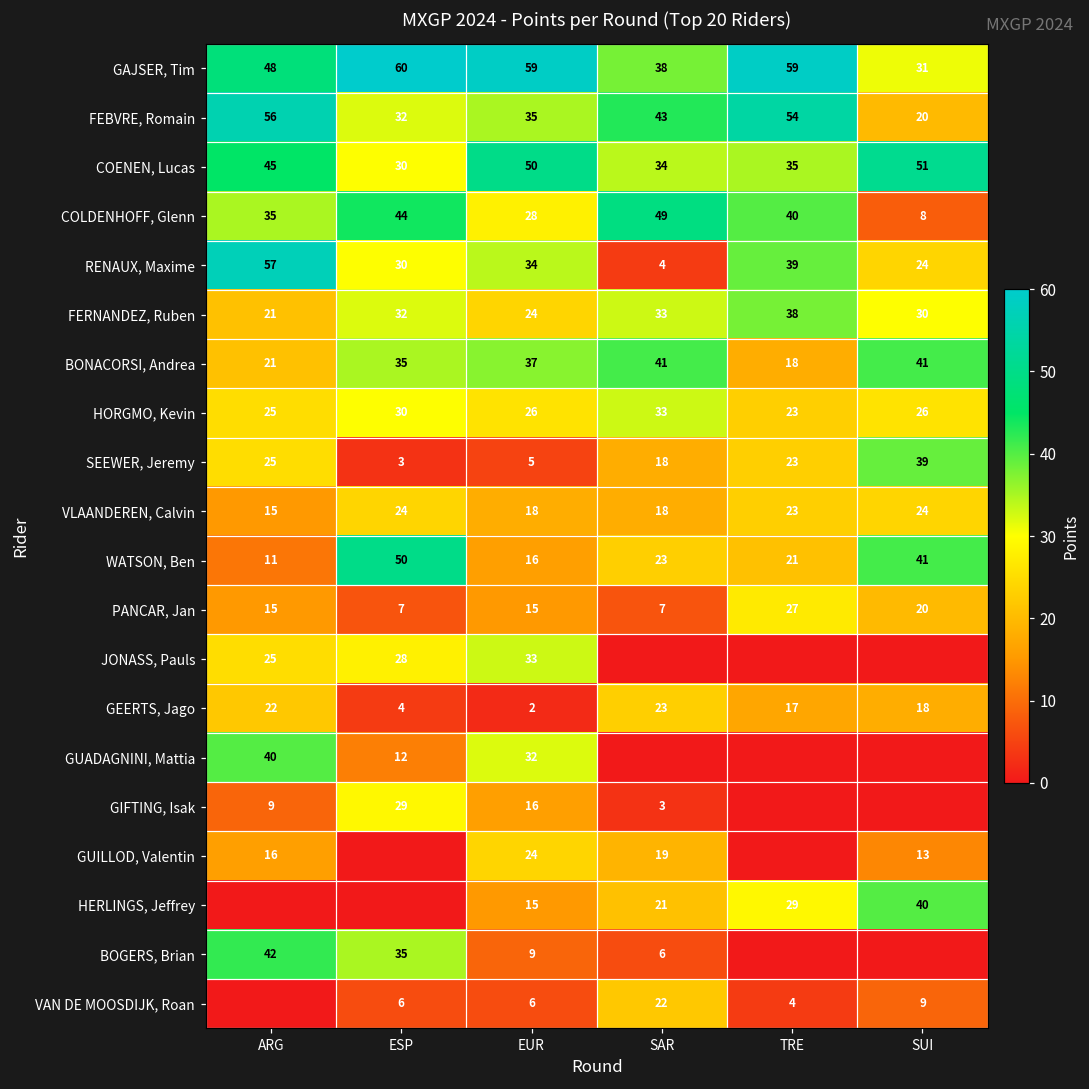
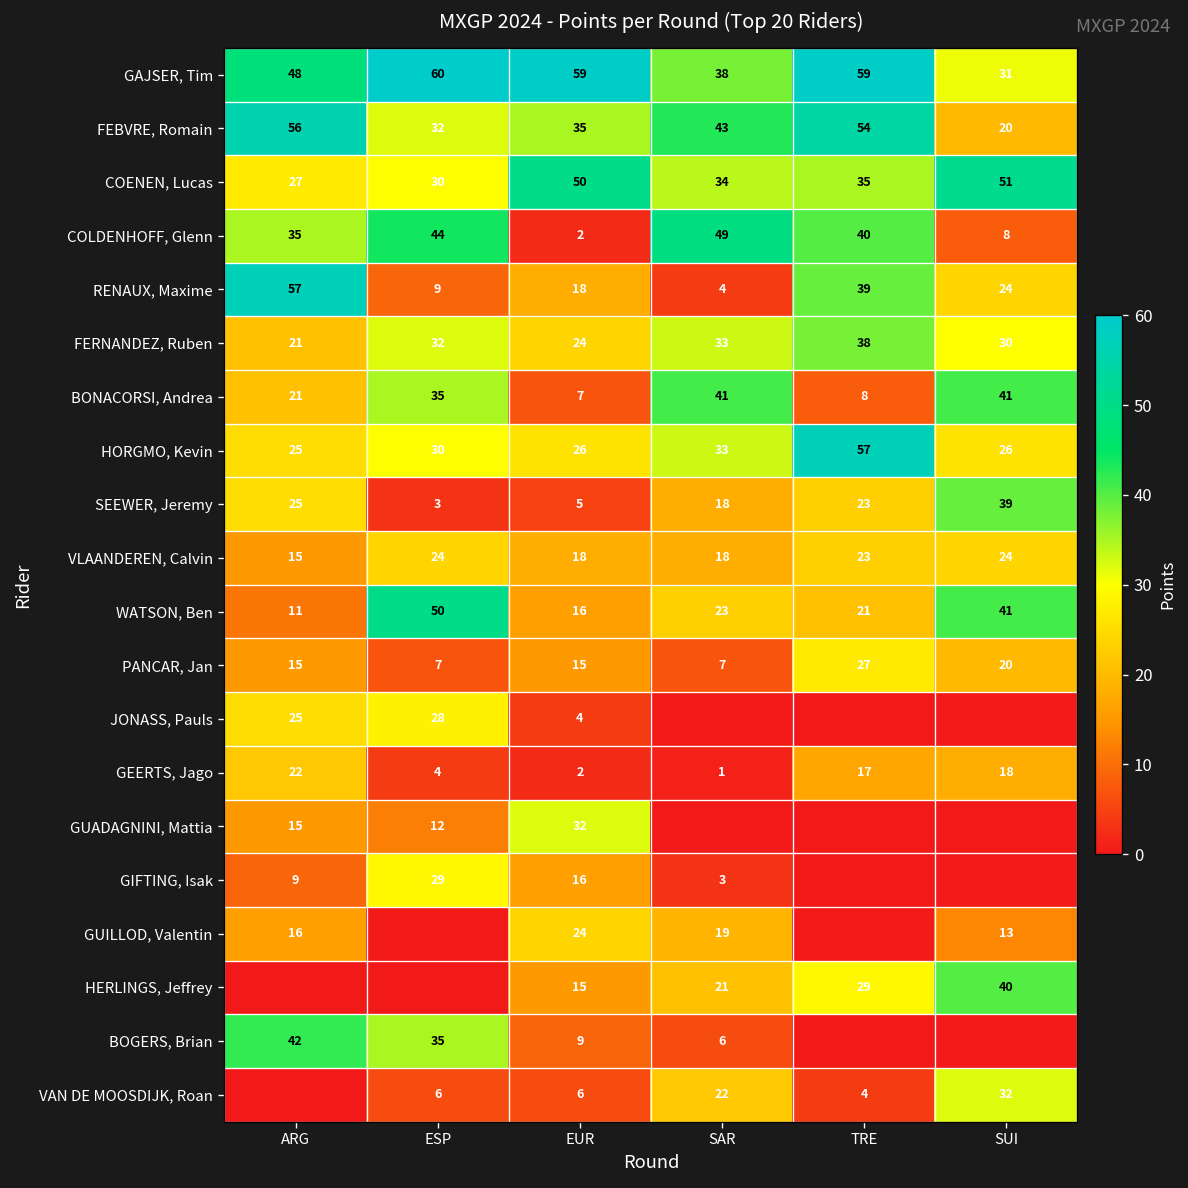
  {
    "GAJSER, Tim": {
      "ARG": 48,
      "ESP": 60,
      "EUR": 59,
      "SAR": 38,
      "TRE": 59,
      "SUI": 31
    },
    "FEBVRE, Romain": {
      "ARG": 56,
      "ESP": 32,
      "EUR": 35,
      "SAR": 43,
      "TRE": 54,
      "SUI": 20
    },
    "COENEN, Lucas": {
-     "ARG": 45,
+     "ARG": 27,
      "ESP": 30,
      "EUR": 50,
      "SAR": 34,
      "TRE": 35,
      "SUI": 51
    },
    "COLDENHOFF, Glenn": {
      "ARG": 35,
      "ESP": 44,
-     "EUR": 28,
+     "EUR": 2,
      "SAR": 49,
      "TRE": 40,
      "SUI": 8
    },
    "RENAUX, Maxime": {
      "ARG": 57,
-     "ESP": 30,
-     "EUR": 34,
+     "ESP": 9,
+     "EUR": 18,
      "SAR": 4,
      "TRE": 39,
      "SUI": 24
    },
    "FERNANDEZ, Ruben": {
      "ARG": 21,
      "ESP": 32,
      "EUR": 24,
      "SAR": 33,
      "TRE": 38,
      "SUI": 30
    },
    "BONACORSI, Andrea": {
      "ARG": 21,
      "ESP": 35,
-     "EUR": 37,
+     "EUR": 7,
      "SAR": 41,
-     "TRE": 18,
+     "TRE": 8,
      "SUI": 41
    },
    "HORGMO, Kevin": {
      "ARG": 25,
      "ESP": 30,
      "EUR": 26,
      "SAR": 33,
-     "TRE": 23,
+     "TRE": 57,
      "SUI": 26
    },
    "SEEWER, Jeremy": {
      "ARG": 25,
      "ESP": 3,
      "EUR": 5,
      "SAR": 18,
      "TRE": 23,
      "SUI": 39
    },
    "VLAANDEREN, Calvin": {
      "ARG": 15,
      "ESP": 24,
      "EUR": 18,
      "SAR": 18,
      "TRE": 23,
      "SUI": 24
    },
    "WATSON, Ben": {
      "ARG": 11,
      "ESP": 50,
      "EUR": 16,
      "SAR": 23,
      "TRE": 21,
      "SUI": 41
    },
    "PANCAR, Jan": {
      "ARG": 15,
      "ESP": 7,
      "EUR": 15,
      "SAR": 7,
      "TRE": 27,
      "SUI": 20
    },
    "JONASS, Pauls": {
      "ARG": 25,
      "ESP": 28,
-     "EUR": 33
+     "EUR": 4
    },
    "GEERTS, Jago": {
      "ARG": 22,
      "ESP": 4,
      "EUR": 2,
-     "SAR": 23,
+     "SAR": 1,
      "TRE": 17,
      "SUI": 18
    },
    "GUADAGNINI, Mattia": {
-     "ARG": 40,
+     "ARG": 15,
      "ESP": 12,
      "EUR": 32
    },
    "GIFTING, Isak": {
      "ARG": 9,
      "ESP": 29,
      "EUR": 16,
      "SAR": 3
    },
    "GUILLOD, Valentin": {
      "ARG": 16,
      "EUR": 24,
      "SAR": 19,
      "SUI": 13
    },
    "HERLINGS, Jeffrey": {
      "EUR": 15,
      "SAR": 21,
      "TRE": 29,
      "SUI": 40
    },
    "BOGERS, Brian": {
      "ARG": 42,
      "ESP": 35,
      "EUR": 9,
      "SAR": 6
    },
    "VAN DE MOOSDIJK, Roan": {
      "ESP": 6,
      "EUR": 6,
      "SAR": 22,
      "TRE": 4,
-     "SUI": 9
+     "SUI": 32
    }
  }
